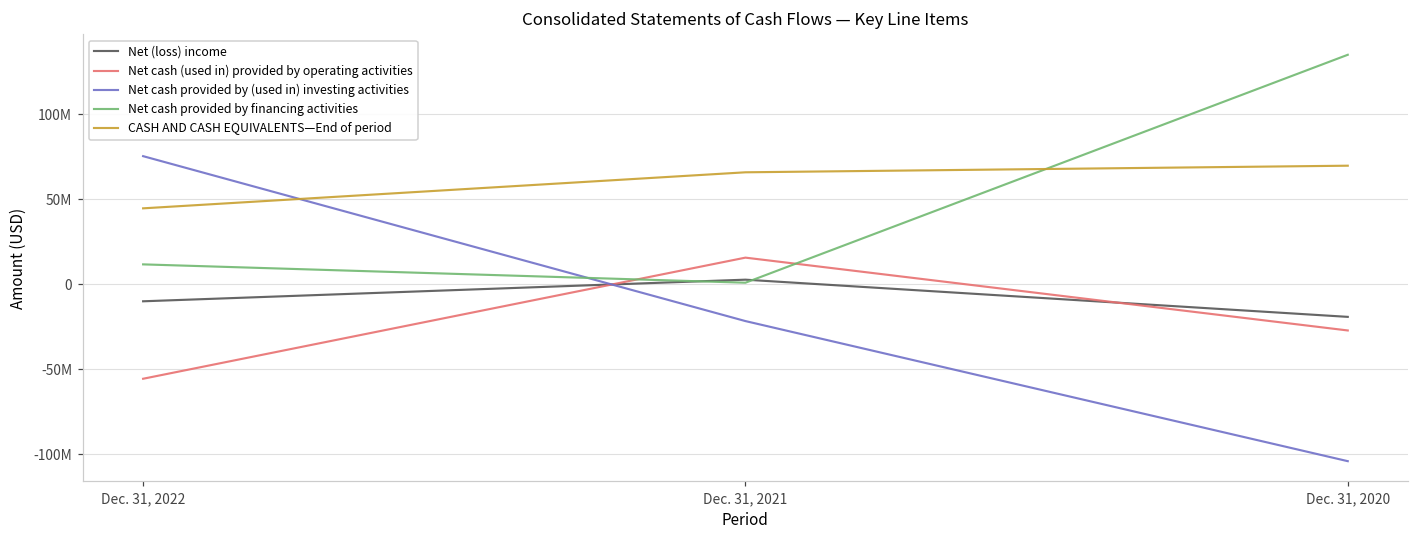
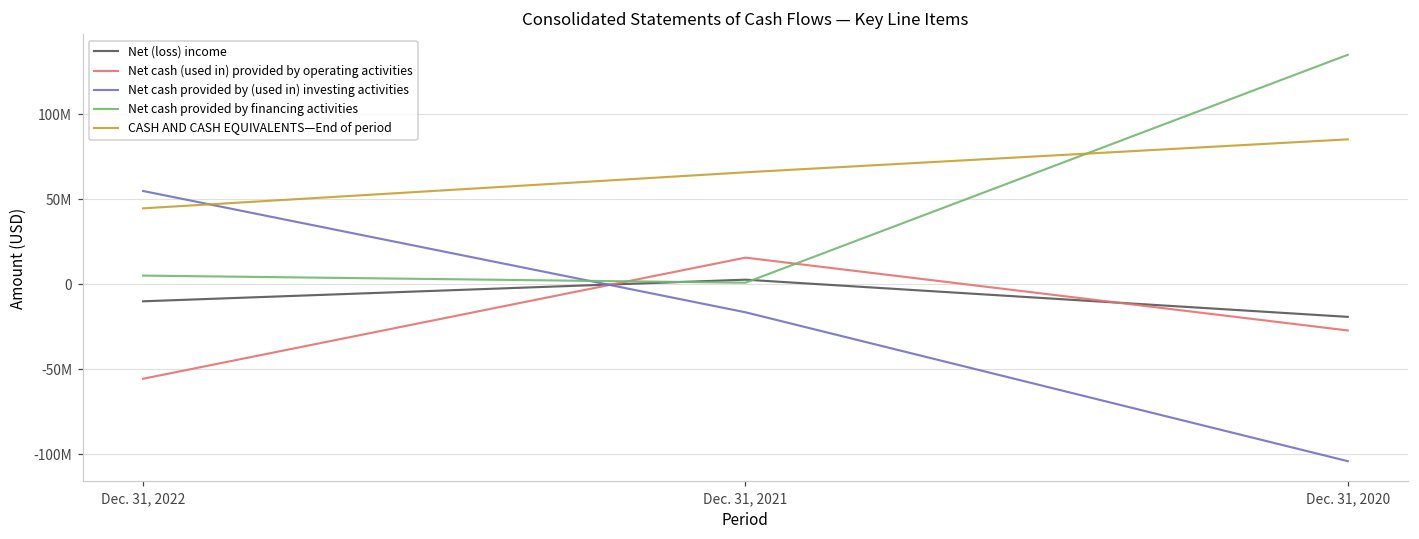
  {
    "Net (loss) income": {
      "Dec. 31, 2022": -10000000,
      "Dec. 31, 2021": 3000000,
      "Dec. 31, 2020": -19000000
    },
    "Net cash (used in) provided by operating activities": {
      "Dec. 31, 2022": -56000000,
      "Dec. 31, 2021": 16000000,
      "Dec. 31, 2020": -27000000
    },
    "Net cash provided by (used in) investing activities": {
-     "Dec. 31, 2022": 75000000,
-     "Dec. 31, 2021": -22000000,
+     "Dec. 31, 2022": 55000000,
+     "Dec. 31, 2021": -17000000,
      "Dec. 31, 2020": -104000000
    },
    "Net cash provided by financing activities": {
-     "Dec. 31, 2022": 12000000,
+     "Dec. 31, 2022": 5000000,
      "Dec. 31, 2021": 1000000,
      "Dec. 31, 2020": 135000000
    },
    "CASH AND CASH EQUIVALENTS—End of period": {
      "Dec. 31, 2022": 45000000,
      "Dec. 31, 2021": 66000000,
-     "Dec. 31, 2020": 70000000
+     "Dec. 31, 2020": 85000000
    }
  }
